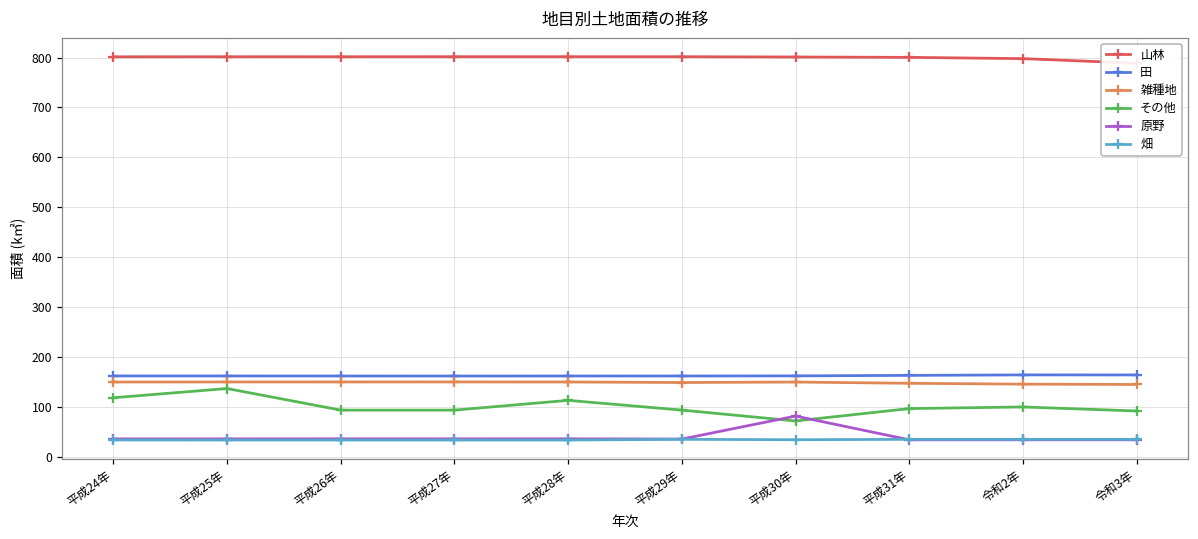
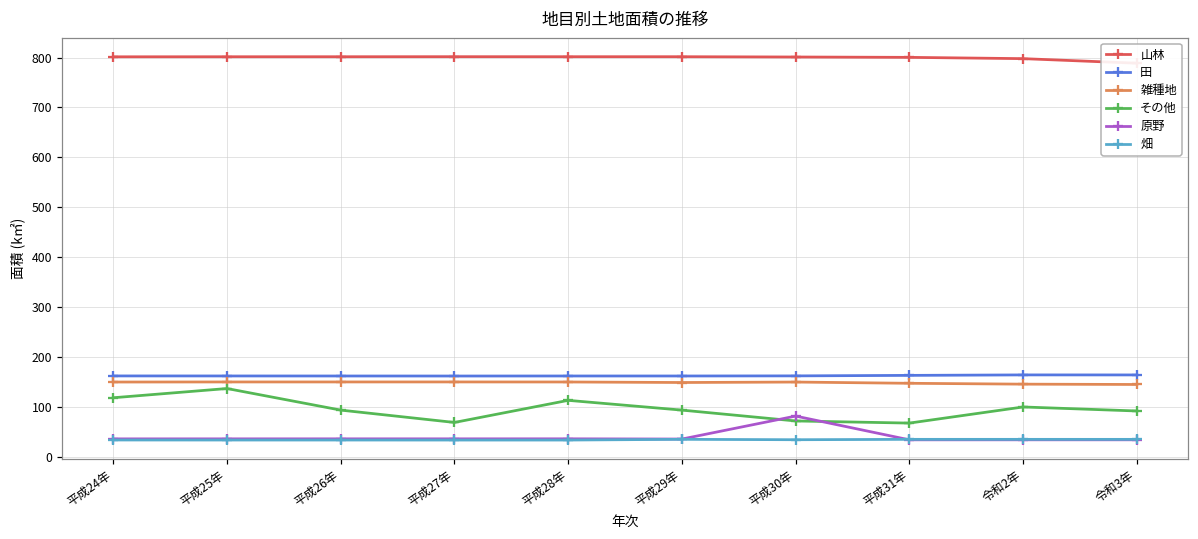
  {
    "その他": {
      "平成24年": 120,
      "平成25年": 140,
      "平成26年": 90,
-     "平成27年": 90,
+     "平成27年": 70,
      "平成28年": 110,
      "平成29年": 90,
      "平成30年": 70,
-     "平成31年": 100,
+     "平成31年": 70,
      "令和2年": 100,
      "令和3年": 90
    },
    "原野": {
      "平成30年": 80
    }
  }
